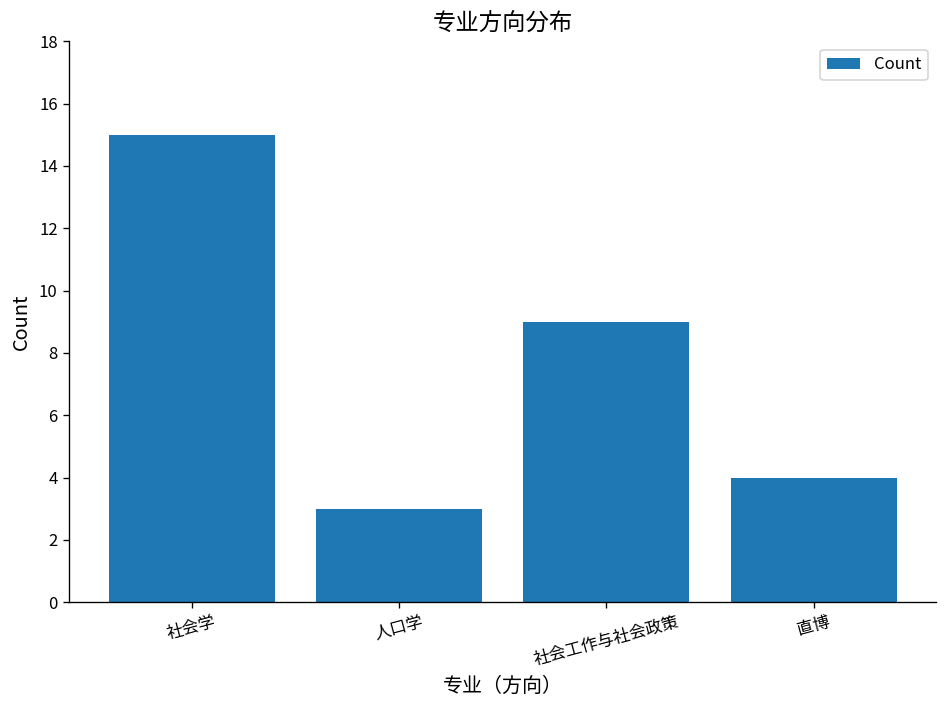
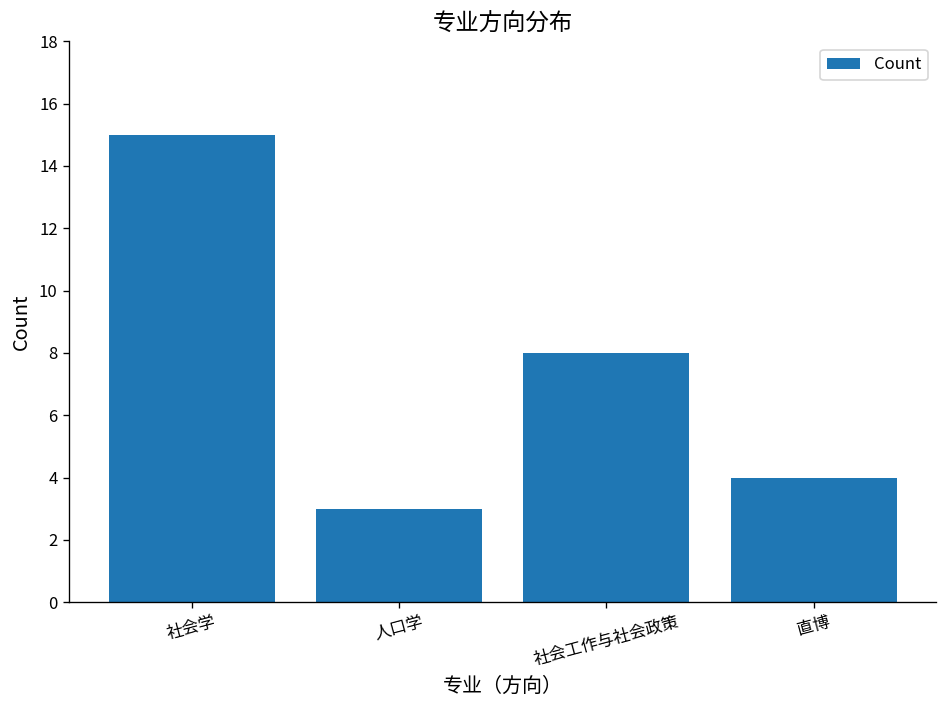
  {
    "社会学": 15,
    "人口学": 3,
-   "社会工作与社会政策": 9,
+   "社会工作与社会政策": 8,
    "直博": 4
  }
